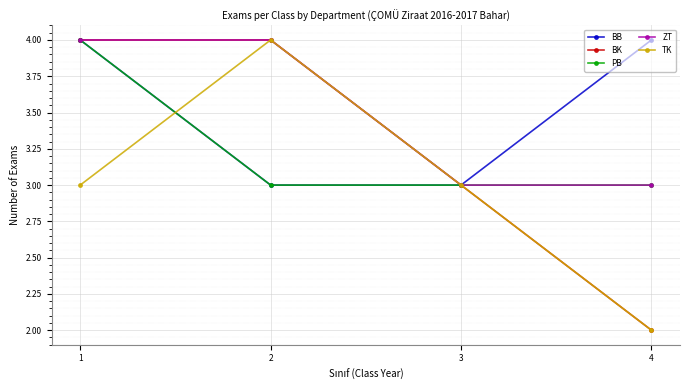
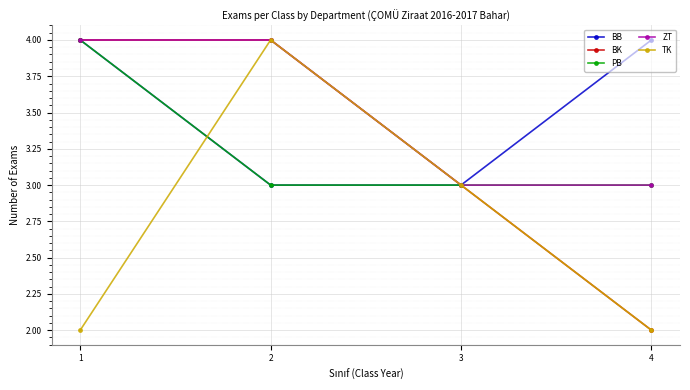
  {
    "TK": {
-     "1": 3
+     "1": 2
    }
  }
